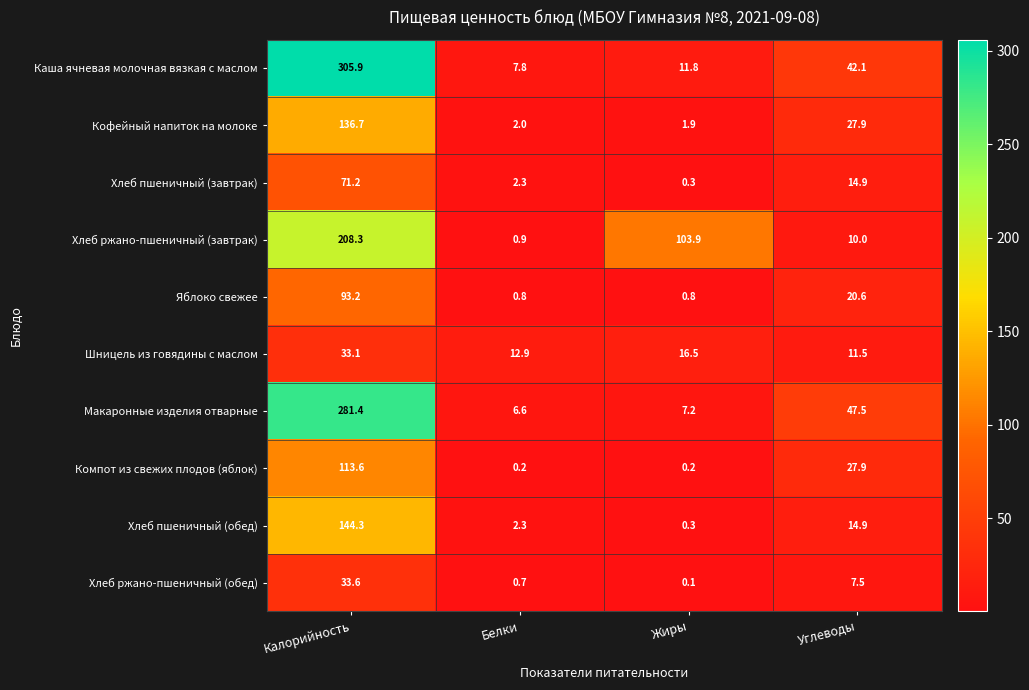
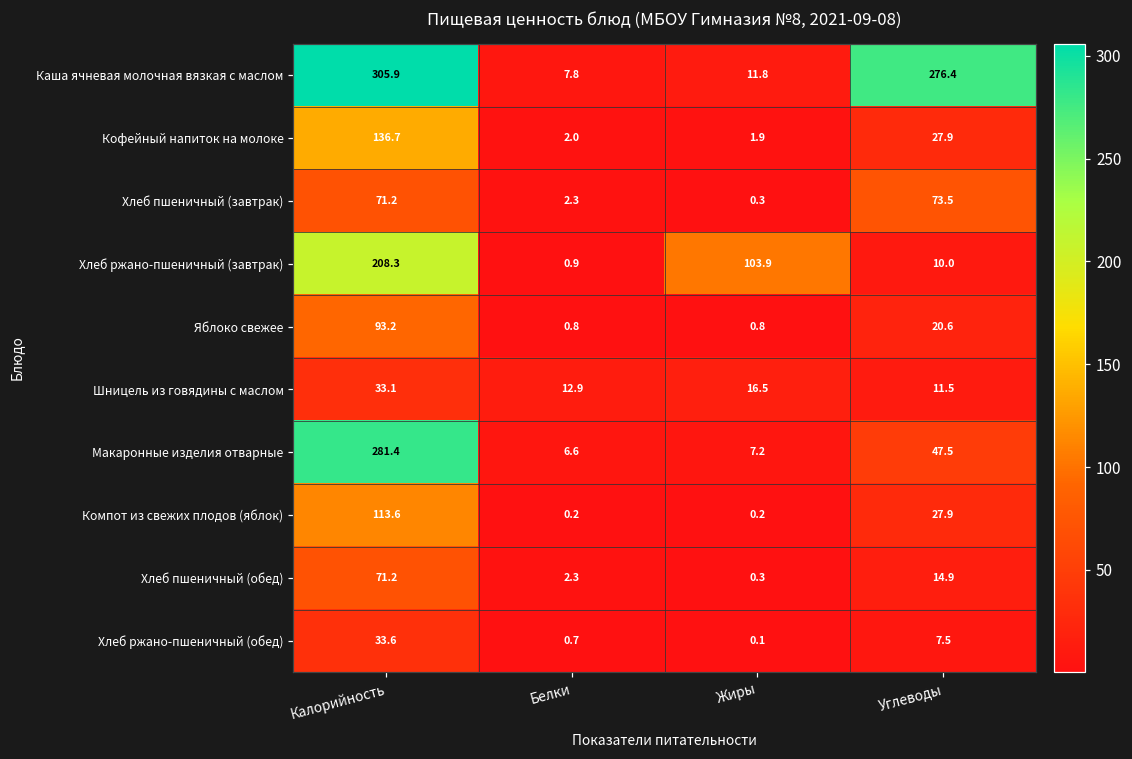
  {
    "Каша ячневая молочная вязкая с маслом": {
      "Калорийность": 305.9,
      "Белки": 7.8,
      "Жиры": 11.8,
-     "Углеводы": 42.1
+     "Углеводы": 276.4
    },
    "Кофейный напиток на молоке": {
      "Калорийность": 136.7,
      "Белки": 2.0,
      "Жиры": 1.9,
      "Углеводы": 27.9
    },
    "Хлеб пшеничный (завтрак)": {
      "Калорийность": 71.2,
      "Белки": 2.3,
      "Жиры": 0.3,
-     "Углеводы": 14.9
+     "Углеводы": 73.5
    },
    "Хлеб ржано-пшеничный (завтрак)": {
      "Калорийность": 208.3,
      "Белки": 0.9,
      "Жиры": 103.9,
      "Углеводы": 10.0
    },
    "Яблоко свежее": {
      "Калорийность": 93.2,
      "Белки": 0.8,
      "Жиры": 0.8,
      "Углеводы": 20.6
    },
    "Шницель из говядины с маслом": {
      "Калорийность": 33.1,
      "Белки": 12.9,
      "Жиры": 16.5,
      "Углеводы": 11.5
    },
    "Макаронные изделия отварные": {
      "Калорийность": 281.4,
      "Белки": 6.6,
      "Жиры": 7.2,
      "Углеводы": 47.5
    },
    "Компот из свежих плодов (яблок)": {
      "Калорийность": 113.6,
      "Белки": 0.2,
      "Жиры": 0.2,
      "Углеводы": 27.9
    },
    "Хлеб пшеничный (обед)": {
-     "Калорийность": 144.3,
+     "Калорийность": 71.2,
      "Белки": 2.3,
      "Жиры": 0.3,
      "Углеводы": 14.9
    },
    "Хлеб ржано-пшеничный (обед)": {
      "Калорийность": 33.6,
      "Белки": 0.7,
      "Жиры": 0.1,
      "Углеводы": 7.5
    }
  }
